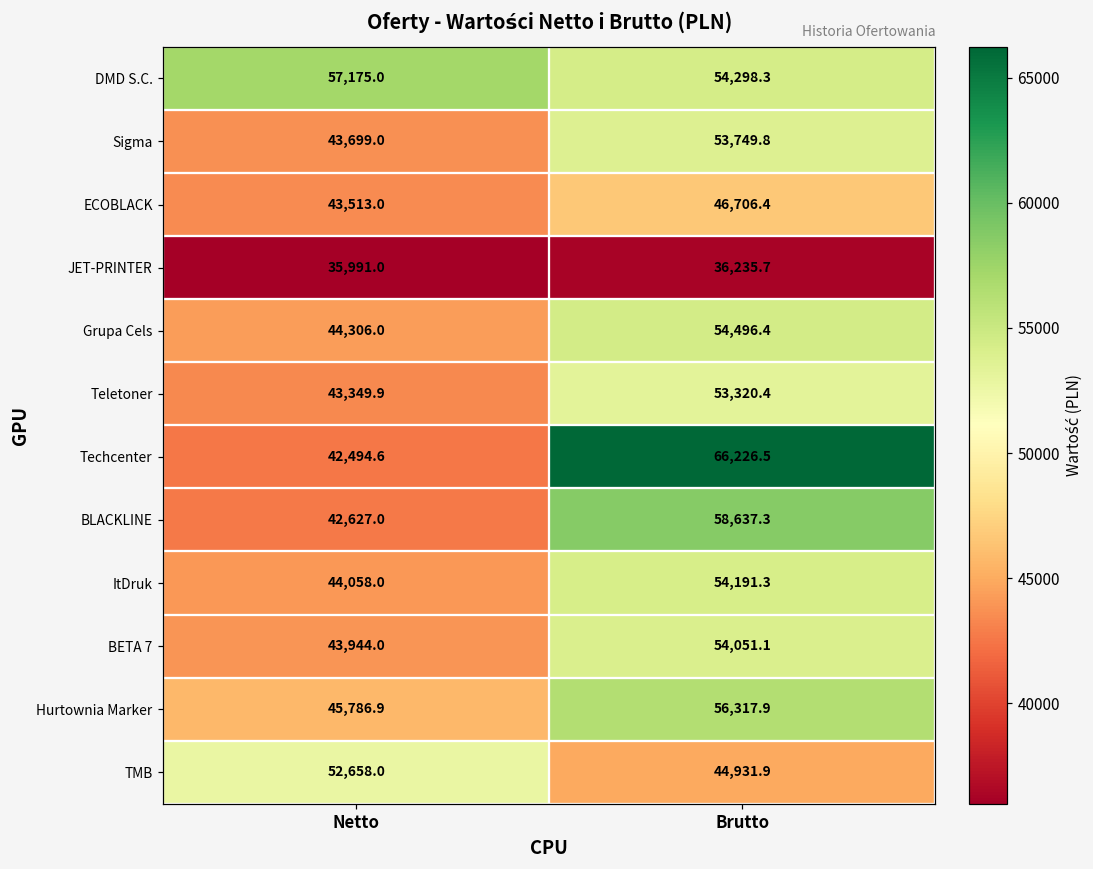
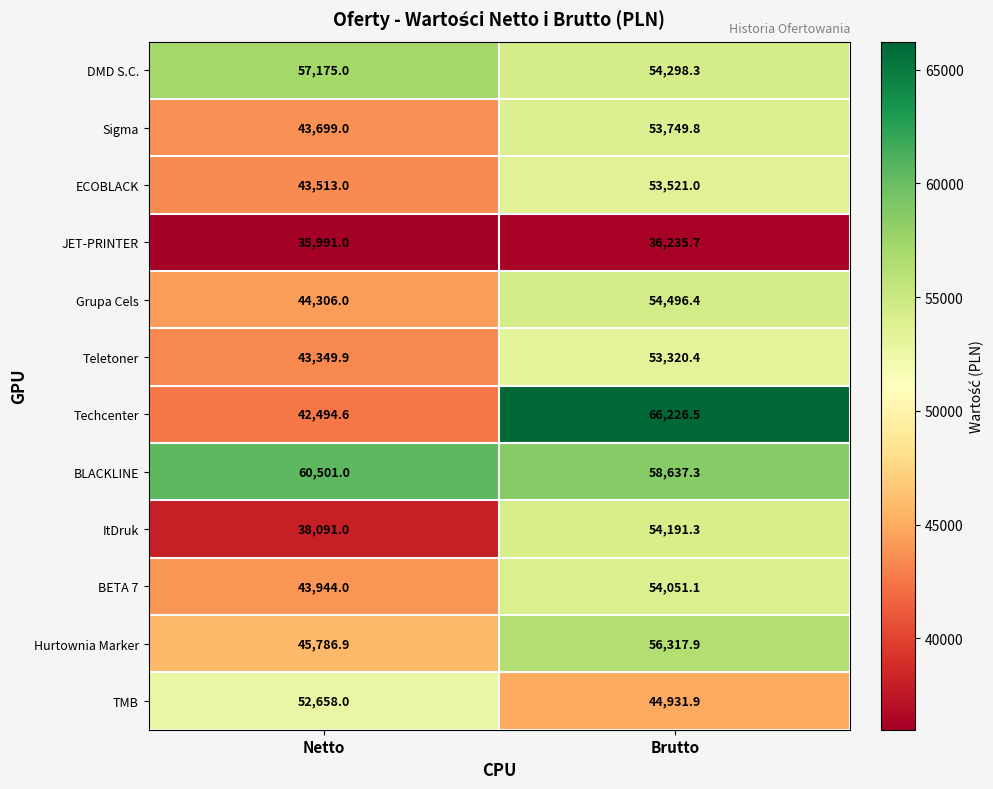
  {
    "DMD S.C.": {
      "Netto": "57,175.0",
      "Brutto": "54,298.3"
    },
    "Sigma": {
      "Netto": "43,699.0",
      "Brutto": "53,749.8"
    },
    "ECOBLACK": {
      "Netto": "43,513.0",
-     "Brutto": "46,706.4"
+     "Brutto": "53,521.0"
    },
    "JET-PRINTER": {
      "Netto": "35,991.0",
      "Brutto": "36,235.7"
    },
    "Grupa Cels": {
      "Netto": "44,306.0",
      "Brutto": "54,496.4"
    },
    "Teletoner": {
      "Netto": "43,349.9",
      "Brutto": "53,320.4"
    },
    "Techcenter": {
      "Netto": "42,494.6",
      "Brutto": "66,226.5"
    },
    "BLACKLINE": {
-     "Netto": "42,627.0",
+     "Netto": "60,501.0",
      "Brutto": "58,637.3"
    },
    "ItDruk": {
-     "Netto": "44,058.0",
+     "Netto": "38,091.0",
      "Brutto": "54,191.3"
    },
    "BETA 7": {
      "Netto": "43,944.0",
      "Brutto": "54,051.1"
    },
    "Hurtownia Marker": {
      "Netto": "45,786.9",
      "Brutto": "56,317.9"
    },
    "TMB": {
      "Netto": "52,658.0",
      "Brutto": "44,931.9"
    }
  }
